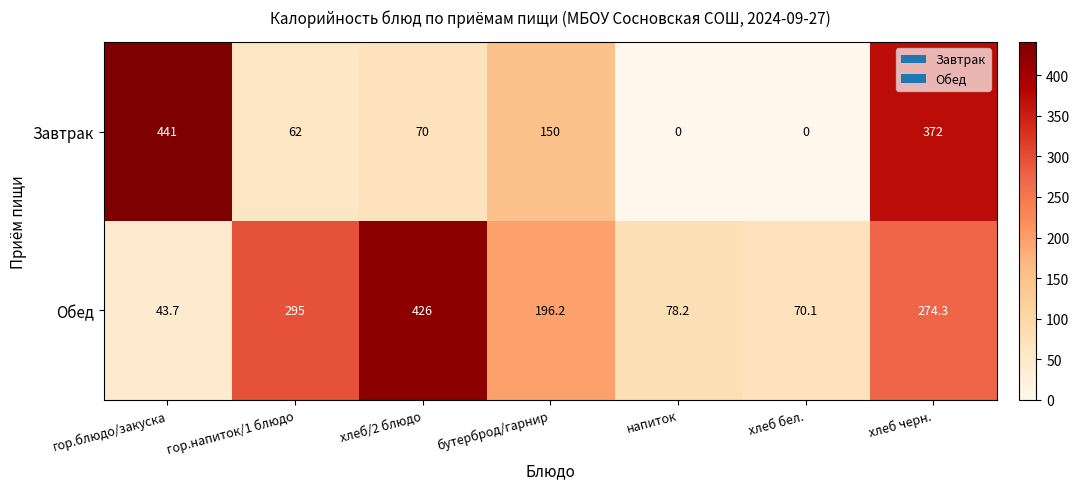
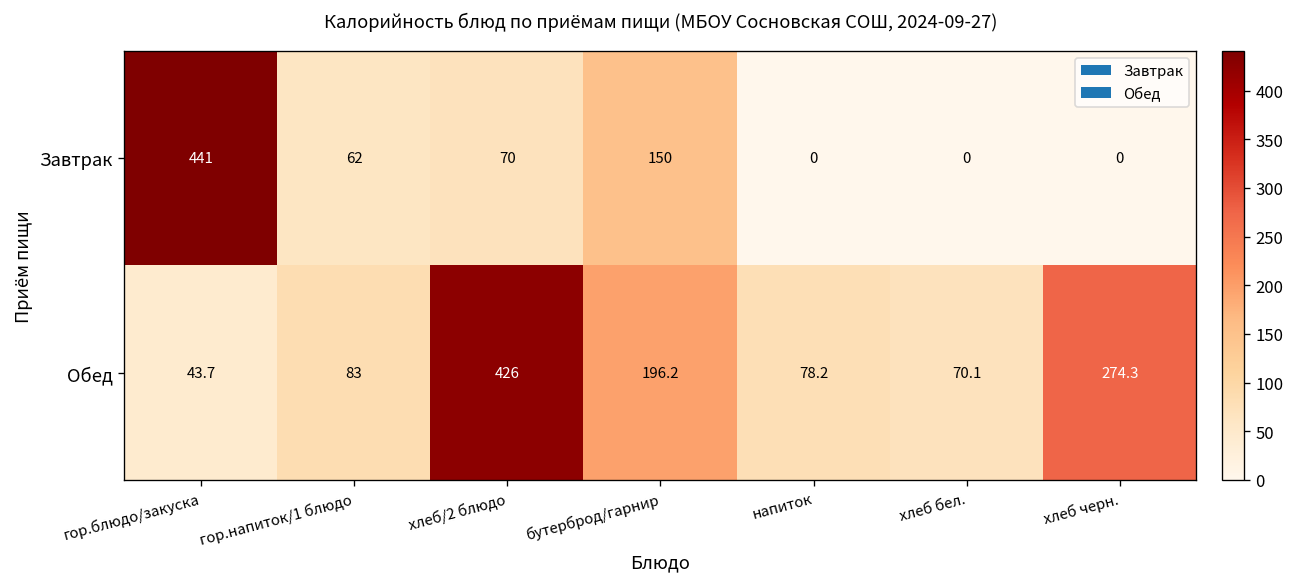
  {
    "Завтрак": {
      "гор.блюдо/закуска": 441,
      "гор.напиток/1 блюдо": 62,
      "хлеб/2 блюдо": 70,
      "бутерброд/гарнир": 150,
      "напиток": 0,
      "хлеб бел.": 0,
-     "хлеб черн.": 372
+     "хлеб черн.": 0
    },
    "Обед": {
      "гор.блюдо/закуска": 43.7,
-     "гор.напиток/1 блюдо": 295,
+     "гор.напиток/1 блюдо": 83,
      "хлеб/2 блюдо": 426,
      "бутерброд/гарнир": 196.2,
      "напиток": 78.2,
      "хлеб бел.": 70.1,
      "хлеб черн.": 274.3
    }
  }
